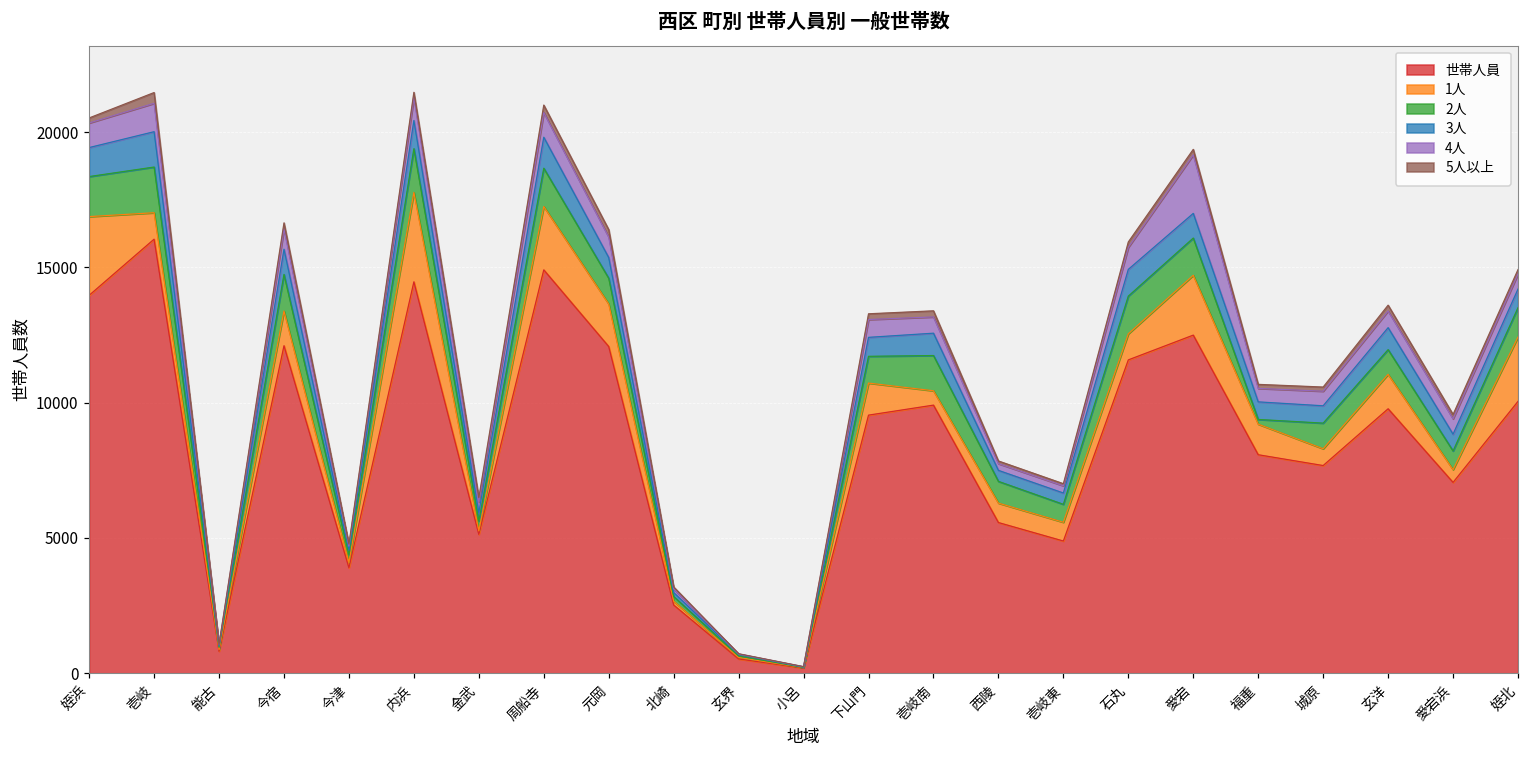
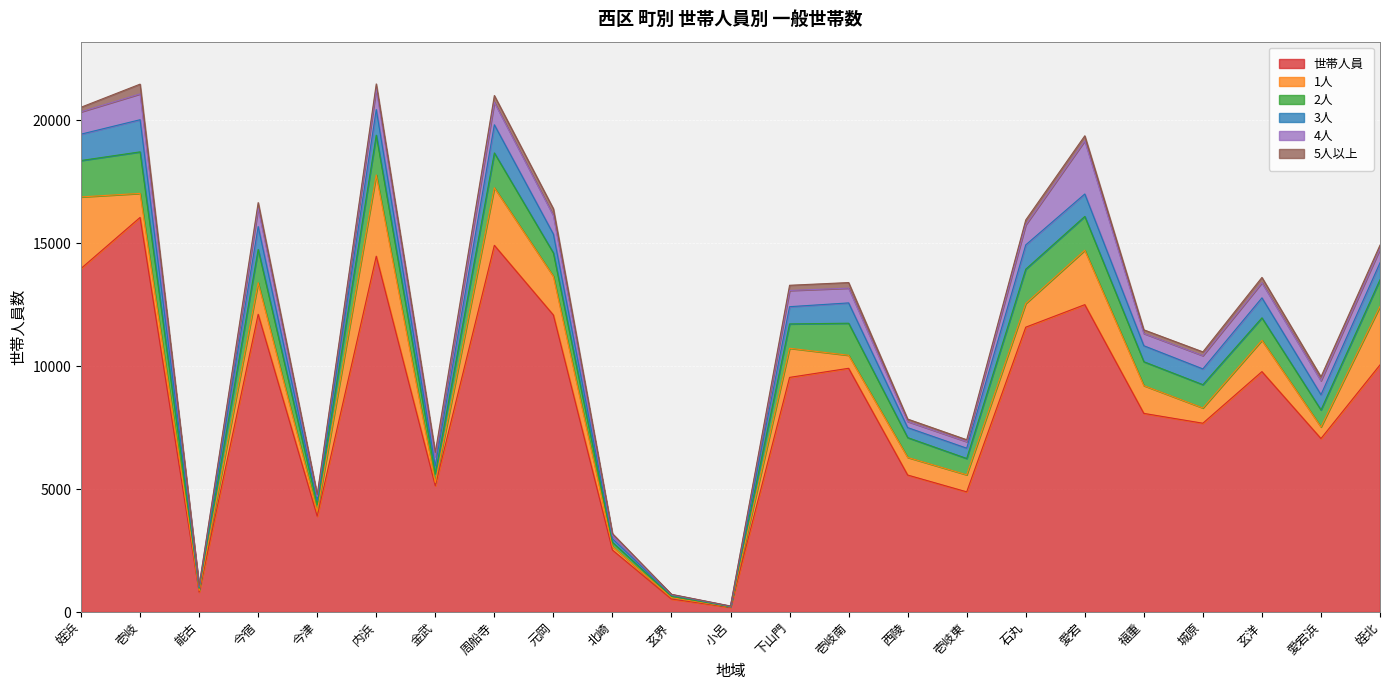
  {
    "世帯人員": {
      "姪浜": 14000,
      "壱岐": 16000,
      "今宿": 12100,
      "今津": 3900,
      "内浜": 14500,
      "金武": 5100,
      "周船寺": 14900,
      "元岡": 12100,
      "北崎": 2500,
      "下山門": 9500,
      "壱岐南": 9900,
      "西陵": 5600,
      "壱岐東": 4900,
      "石丸": 11600,
      "愛宕": 12500,
      "福重": 8100,
      "城原": 7700,
      "玄洋": 9800,
      "愛宕浜": 7100,
      "姪北": 10100
    },
    "1人": {
      "姪浜": 2900,
      "壱岐": 1000,
      "今宿": 1300,
      "今津": 200,
      "内浜": 3300,
      "金武": 100,
      "周船寺": 2300,
      "元岡": 1600,
      "北崎": 100,
      "下山門": 1200,
      "壱岐南": 500,
      "西陵": 700,
      "壱岐東": 700,
      "石丸": 1000,
      "愛宕": 2200,
      "福重": 1100,
      "城原": 600,
      "玄洋": 1300,
      "愛宕浜": 500,
      "姪北": 2400
    },
    "2人": {
      "姪浜": 1500,
      "壱岐": 1700,
      "今宿": 1400,
      "今津": 300,
      "内浜": 1600,
      "金武": 400,
      "周船寺": 1400,
      "元岡": 1000,
      "北崎": 200,
      "下山門": 1000,
      "壱岐南": 1300,
      "西陵": 800,
      "壱岐東": 700,
      "石丸": 1400,
      "愛宕": 1400,
-     "福重": 200,
+     "福重": 1000,
      "城原": 900,
      "玄洋": 900,
      "愛宕浜": 700,
      "姪北": 1100
    },
    "3人": {
      "姪浜": 1100,
      "壱岐": 1300,
      "今宿": 900,
      "今津": 200,
      "内浜": 1000,
      "金武": 300,
      "周船寺": 1100,
      "元岡": 800,
      "北崎": 100,
      "下山門": 700,
      "壱岐南": 800,
      "西陵": 400,
      "壱岐東": 400,
      "石丸": 1000,
      "愛宕": 900,
      "福重": 700,
      "城原": 600,
      "玄洋": 800,
      "愛宕浜": 600,
      "姪北": 700
    },
    "4人": {
      "姪浜": 900,
      "壱岐": 1000,
      "今宿": 700,
      "内浜": 800,
      "金武": 400,
      "周船寺": 900,
      "元岡": 800,
      "下山門": 700,
      "壱岐南": 600,
      "石丸": 800,
      "愛宕": 2200,
      "福重": 500,
      "城原": 500,
      "玄洋": 600,
      "愛宕浜": 600,
      "姪北": 600
    },
    "5人以上": {
      "姪浜": 200,
      "壱岐": 400,
      "今宿": 200,
      "内浜": 200,
      "金武": 200,
      "周船寺": 300,
      "元岡": 300,
      "下山門": 200,
      "壱岐南": 200,
      "石丸": 200,
      "愛宕": 200,
      "福重": 100,
      "城原": 200,
      "玄洋": 200,
      "愛宕浜": 200,
      "姪北": 200
    }
  }
